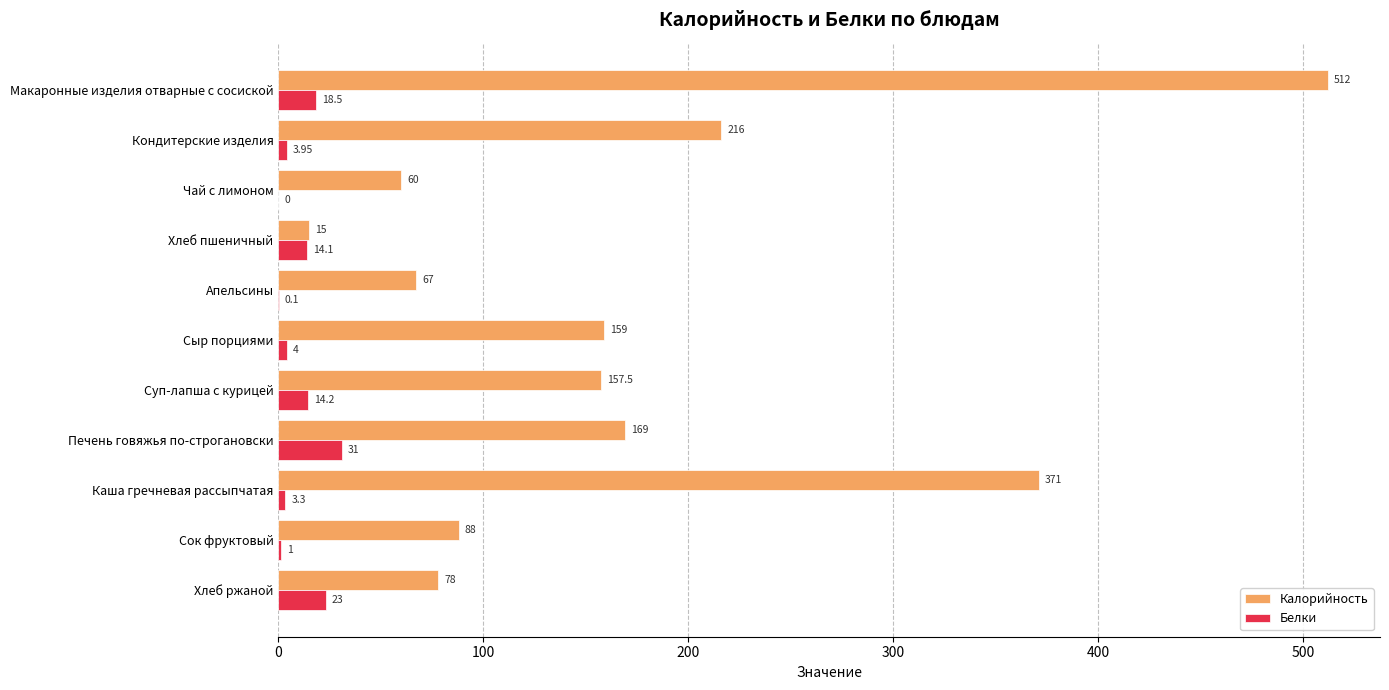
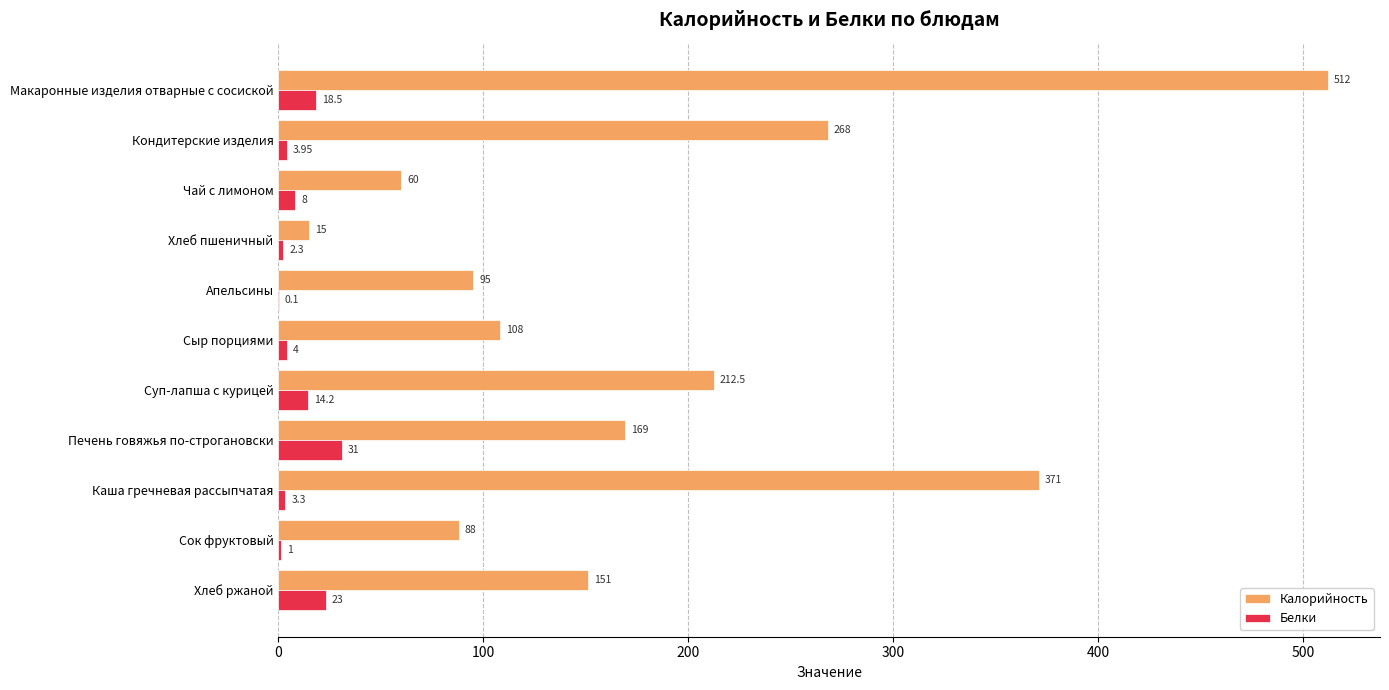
  {
    "Калорийность": {
      "Макаронные изделия отварные с сосиской": 512,
-     "Кондитерские изделия": 216,
+     "Кондитерские изделия": 268,
      "Чай с лимоном": 60,
      "Хлеб пшеничный": 15,
-     "Апельсины": 67,
-     "Сыр порциями": 159,
-     "Суп-лапша с курицей": 157.5,
+     "Апельсины": 95,
+     "Сыр порциями": 108,
+     "Суп-лапша с курицей": 212.5,
      "Печень говяжья по-строгановски": 169,
      "Каша гречневая рассыпчатая": 371,
      "Сок фруктовый": 88,
-     "Хлеб ржаной": 78
+     "Хлеб ржаной": 151
    },
    "Белки": {
      "Макаронные изделия отварные с сосиской": 18.5,
      "Кондитерские изделия": 3.95,
-     "Чай с лимоном": 0,
-     "Хлеб пшеничный": 14.1,
+     "Чай с лимоном": 8,
+     "Хлеб пшеничный": 2.3,
      "Апельсины": 0.1,
      "Сыр порциями": 4,
      "Суп-лапша с курицей": 14.2,
      "Печень говяжья по-строгановски": 31,
      "Каша гречневая рассыпчатая": 3.3,
      "Сок фруктовый": 1,
      "Хлеб ржаной": 23
    }
  }
